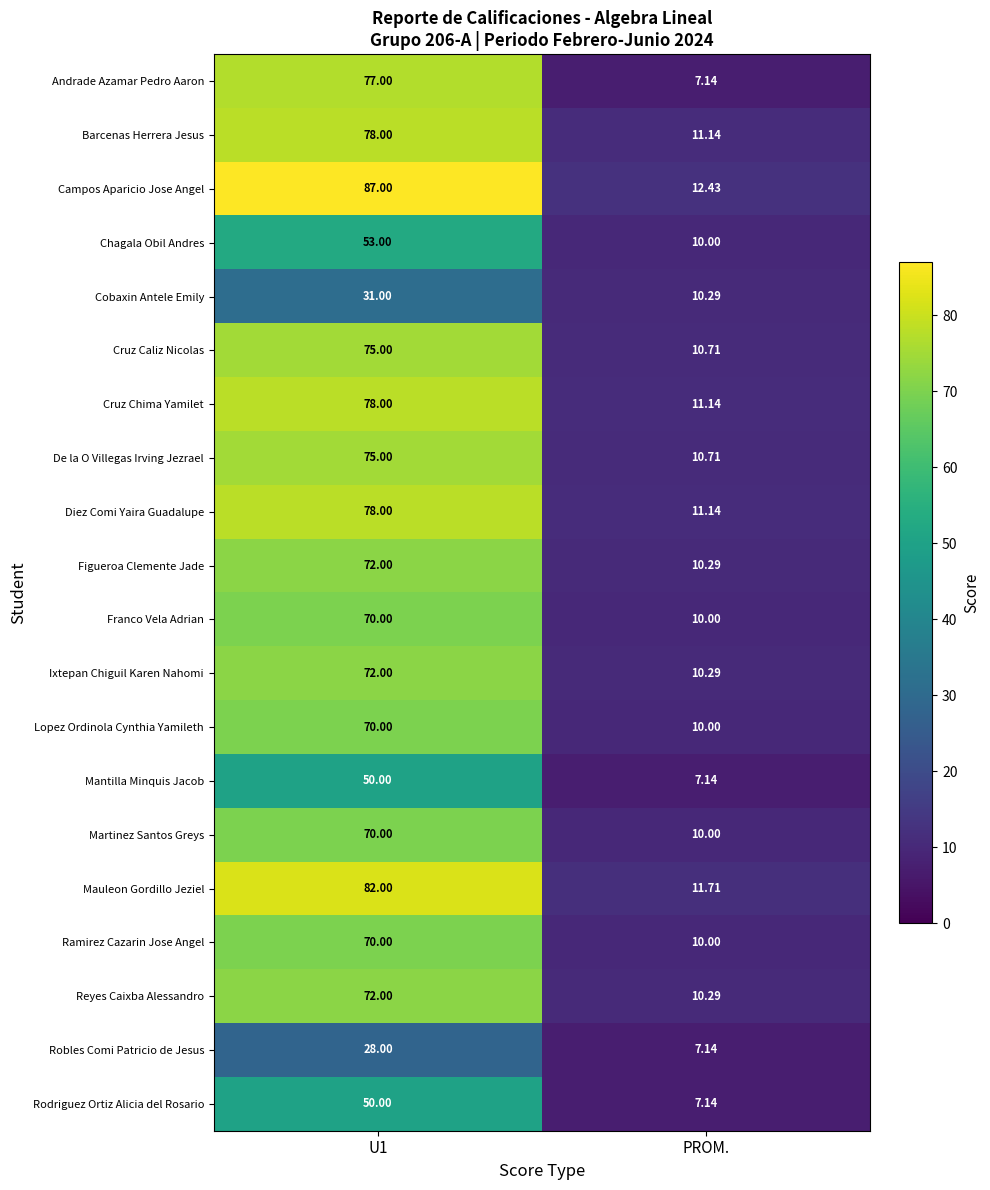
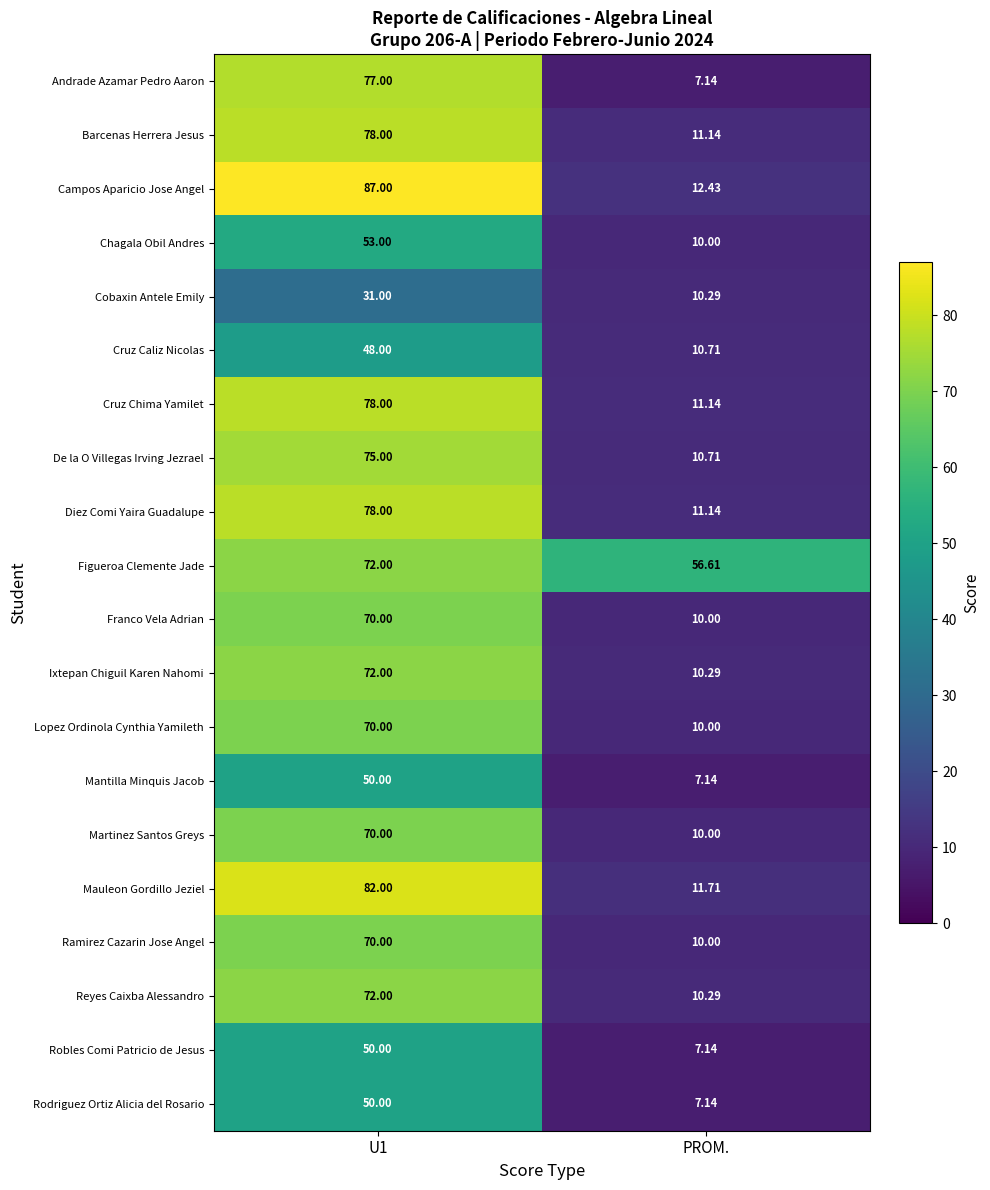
  {
    "Andrade Azamar Pedro Aaron": {
      "U1": 77.00,
      "PROM.": 7.14
    },
    "Barcenas Herrera Jesus": {
      "U1": 78.00,
      "PROM.": 11.14
    },
    "Campos Aparicio Jose Angel": {
      "U1": 87.00,
      "PROM.": 12.43
    },
    "Chagala Obil Andres": {
      "U1": 53.00,
      "PROM.": 10.00
    },
    "Cobaxin Antele Emily": {
      "U1": 31.00,
      "PROM.": 10.29
    },
    "Cruz Caliz Nicolas": {
-     "U1": 75.00,
+     "U1": 48.00,
      "PROM.": 10.71
    },
    "Cruz Chima Yamilet": {
      "U1": 78.00,
      "PROM.": 11.14
    },
    "De la O Villegas Irving Jezrael": {
      "U1": 75.00,
      "PROM.": 10.71
    },
    "Diez Comi Yaira Guadalupe": {
      "U1": 78.00,
      "PROM.": 11.14
    },
    "Figueroa Clemente Jade": {
      "U1": 72.00,
-     "PROM.": 10.29
+     "PROM.": 56.61
    },
    "Franco Vela Adrian": {
      "U1": 70.00,
      "PROM.": 10.00
    },
    "Ixtepan Chiguil Karen Nahomi": {
      "U1": 72.00,
      "PROM.": 10.29
    },
    "Lopez Ordinola Cynthia Yamileth": {
      "U1": 70.00,
      "PROM.": 10.00
    },
    "Mantilla Minquis Jacob": {
      "U1": 50.00,
      "PROM.": 7.14
    },
    "Martinez Santos Greys": {
      "U1": 70.00,
      "PROM.": 10.00
    },
    "Mauleon Gordillo Jeziel": {
      "U1": 82.00,
      "PROM.": 11.71
    },
    "Ramirez Cazarin Jose Angel": {
      "U1": 70.00,
      "PROM.": 10.00
    },
    "Reyes Caixba Alessandro": {
      "U1": 72.00,
      "PROM.": 10.29
    },
    "Robles Comi Patricio de Jesus": {
-     "U1": 28.00,
+     "U1": 50.00,
      "PROM.": 7.14
    },
    "Rodriguez Ortiz Alicia del Rosario": {
      "U1": 50.00,
      "PROM.": 7.14
    }
  }
